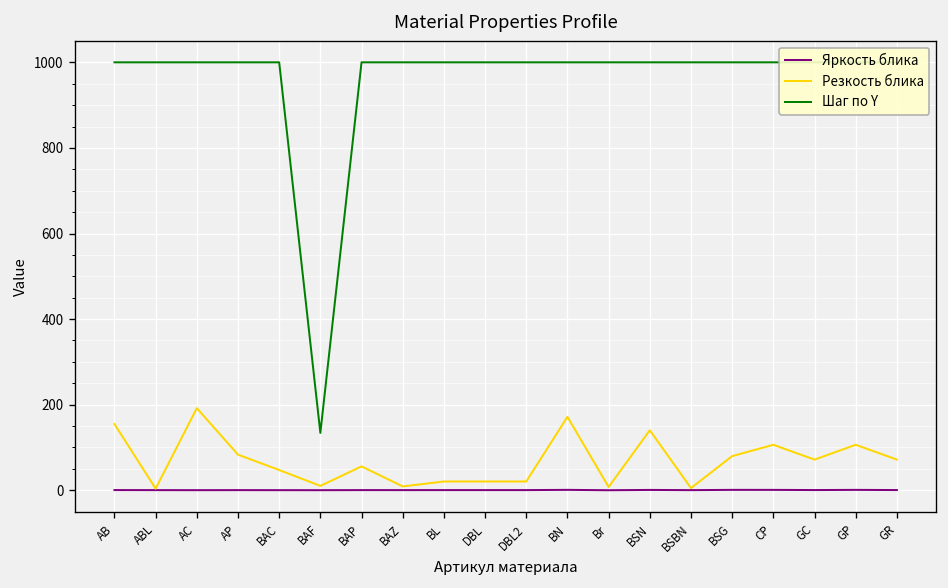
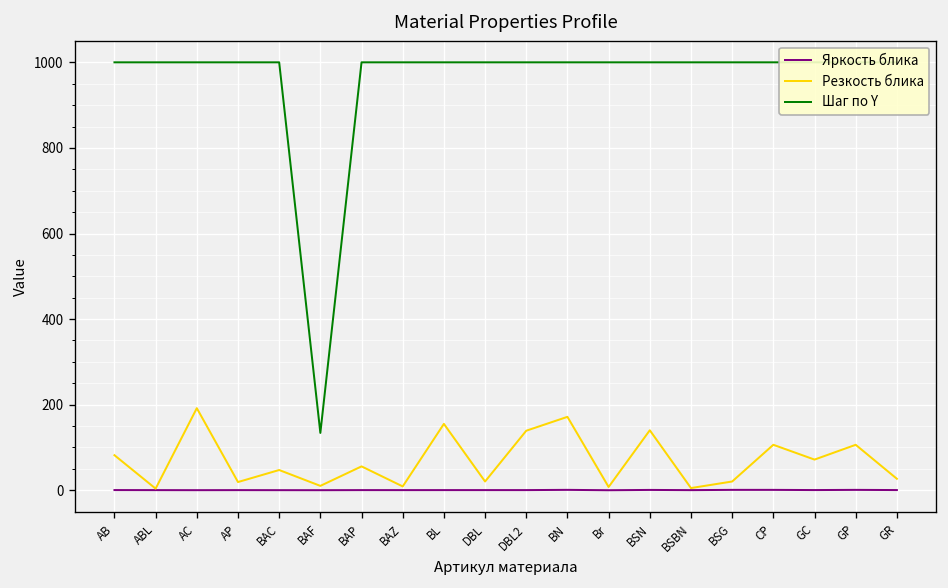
  {
    "Яркость блика": {
      "AB": 0,
      "AC": 0,
      "AP": 0,
      "BAC": 0,
      "BAF": 0,
      "BAP": 0,
      "BAZ": 0,
      "BL": 0,
      "DBL": 0,
      "DBL2": 0,
      "BN": 0,
      "Br": 0,
      "BSN": 0,
      "BSG": 0,
      "CP": 0,
      "GC": 0,
      "GP": 0,
      "GR": 0
    },
    "Резкость блика": {
-     "AB": 150,
+     "AB": 80,
      "AC": 190,
-     "AP": 80,
+     "AP": 20,
      "BAC": 50,
      "BAF": 10,
      "BAP": 60,
      "BAZ": 10,
-     "BL": 20,
+     "BL": 160,
      "DBL": 20,
-     "DBL2": 20,
+     "DBL2": 140,
      "BN": 170,
      "Br": 10,
      "BSN": 140,
-     "BSG": 80,
+     "BSG": 20,
      "CP": 110,
      "GC": 70,
      "GP": 110,
-     "GR": 70
+     "GR": 30
    },
    "Шаг по Y": {
      "AB": 1000,
      "ABL": 1000,
      "AC": 1000,
      "AP": 1000,
      "BAC": 1000,
      "BAF": 130,
      "BAP": 1000,
      "BAZ": 1000,
      "BL": 1000,
      "DBL": 1000,
      "DBL2": 1000,
      "BN": 1000,
      "Br": 1000,
      "BSN": 1000,
      "BSBN": 1000,
      "BSG": 1000,
      "CP": 1000
    }
  }
